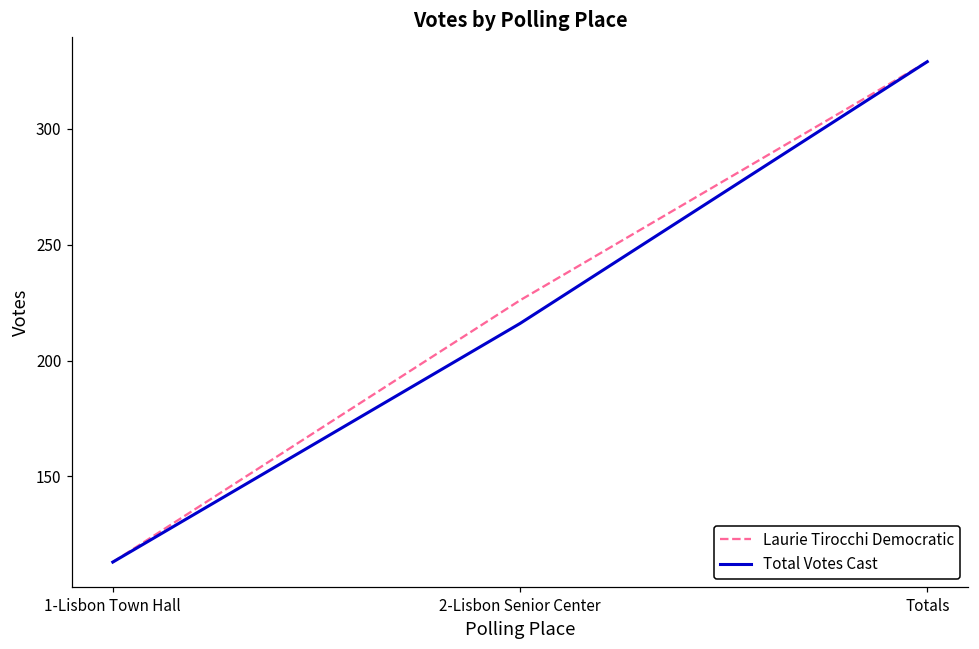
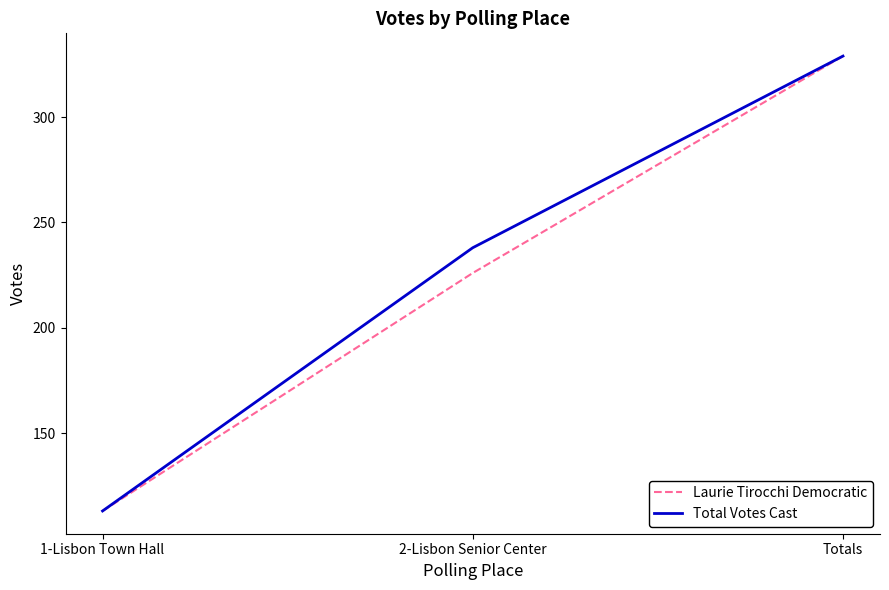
  {
    "Laurie Tirocchi Democratic": {
      "2-Lisbon Senior Center": 226
    },
    "Total Votes Cast": {
-     "2-Lisbon Senior Center": 216
+     "2-Lisbon Senior Center": 238
    }
  }
